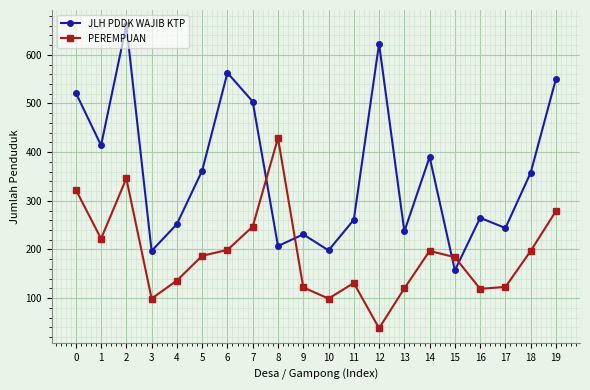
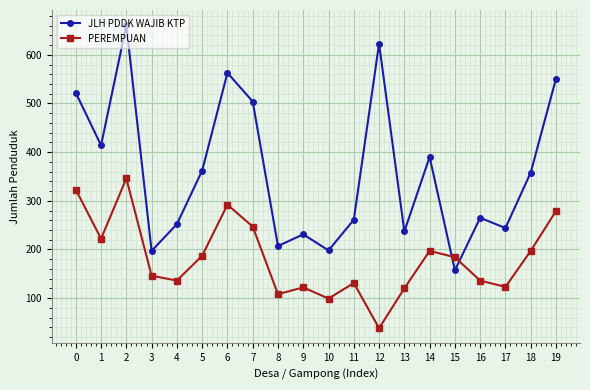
  {
    "JLH PDDK WAJIB KTP": {
      "0": 520,
      "1": 410,
      "3": 200,
      "4": 250,
      "5": 360,
      "6": 560,
      "7": 500,
      "8": 210,
      "9": 230,
      "10": 200,
      "11": 260,
      "12": 620,
      "13": 240,
      "14": 390,
      "15": 160,
      "16": 270,
      "17": 240,
      "18": 360,
      "19": 550
    },
    "PEREMPUAN": {
      "0": 320,
      "1": 220,
      "2": 350,
-     "3": 100,
+     "3": 150,
      "4": 140,
      "5": 190,
-     "6": 200,
+     "6": 290,
      "7": 250,
-     "8": 430,
+     "8": 110,
      "9": 120,
      "10": 100,
      "11": 130,
      "12": 40,
      "13": 120,
      "14": 200,
      "15": 180,
-     "16": 120,
+     "16": 140,
      "17": 120,
      "18": 200,
      "19": 280
    }
  }
